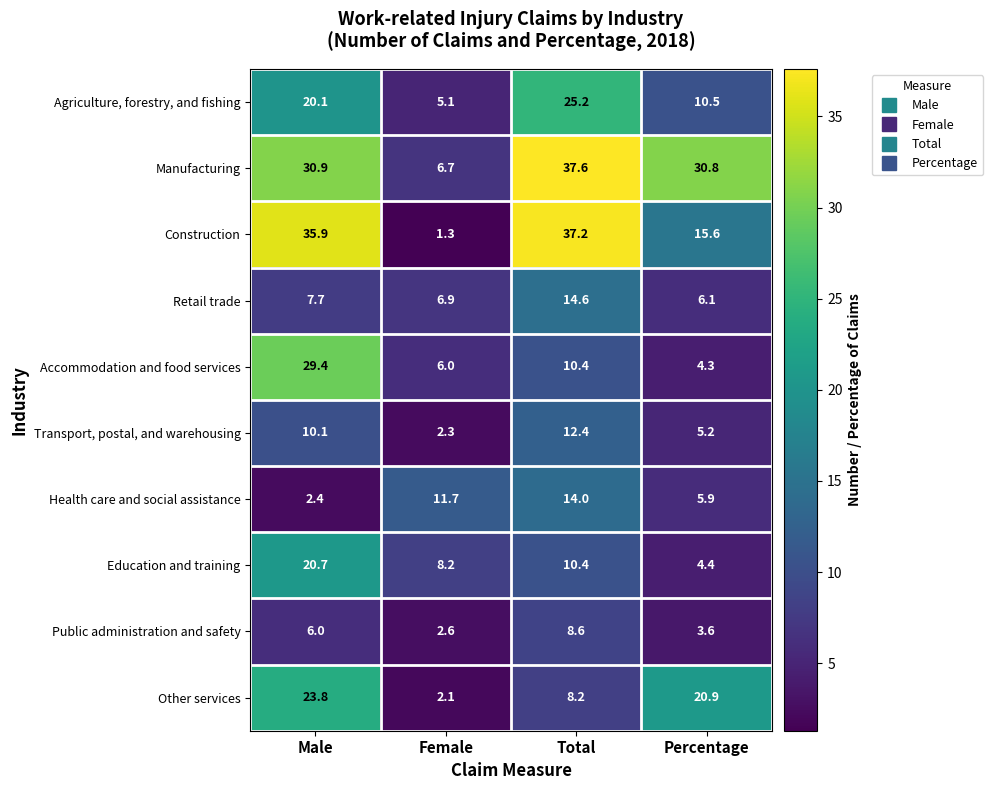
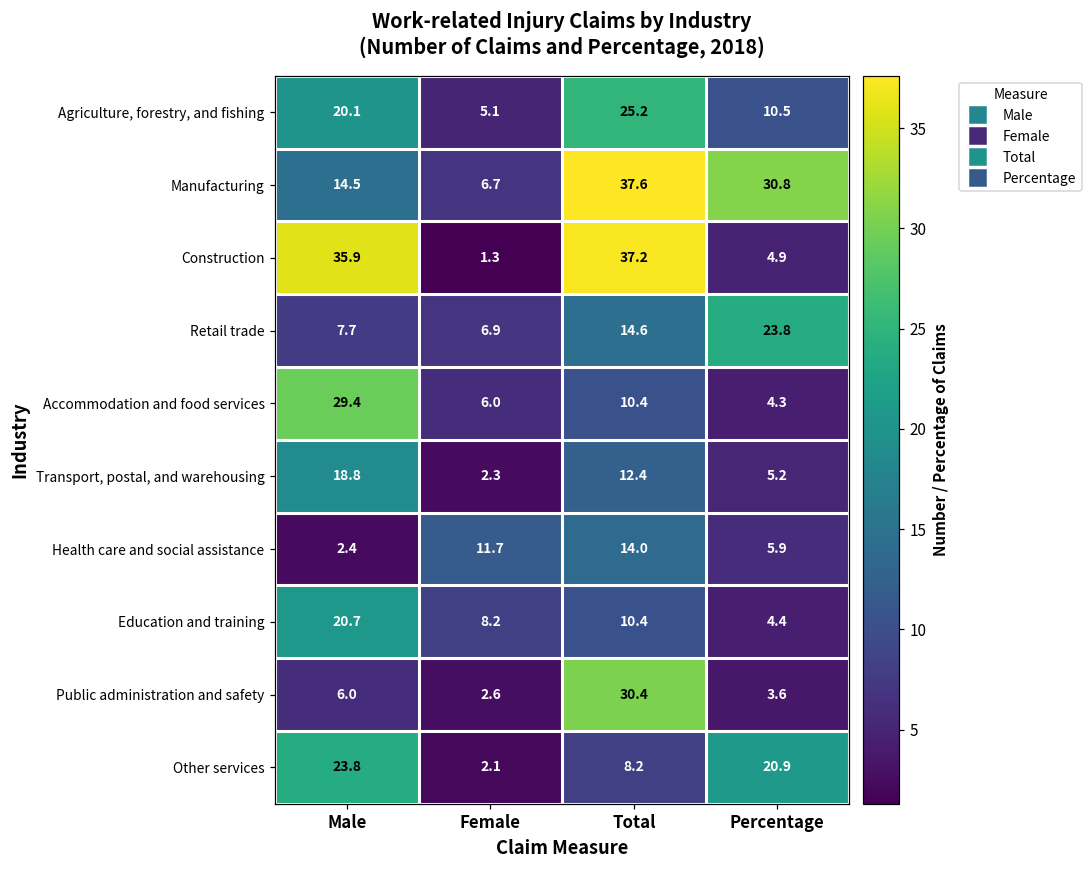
  {
    "Agriculture, forestry, and fishing": {
      "Male": 20.1,
      "Female": 5.1,
      "Total": 25.2,
      "Percentage": 10.5
    },
    "Manufacturing": {
-     "Male": 30.9,
+     "Male": 14.5,
      "Female": 6.7,
      "Total": 37.6,
      "Percentage": 30.8
    },
    "Construction": {
      "Male": 35.9,
      "Female": 1.3,
      "Total": 37.2,
-     "Percentage": 15.6
+     "Percentage": 4.9
    },
    "Retail trade": {
      "Male": 7.7,
      "Female": 6.9,
      "Total": 14.6,
-     "Percentage": 6.1
+     "Percentage": 23.8
    },
    "Accommodation and food services": {
      "Male": 29.4,
      "Female": 6.0,
      "Total": 10.4,
      "Percentage": 4.3
    },
    "Transport, postal, and warehousing": {
-     "Male": 10.1,
+     "Male": 18.8,
      "Female": 2.3,
      "Total": 12.4,
      "Percentage": 5.2
    },
    "Health care and social assistance": {
      "Male": 2.4,
      "Female": 11.7,
      "Total": 14.0,
      "Percentage": 5.9
    },
    "Education and training": {
      "Male": 20.7,
      "Female": 8.2,
      "Total": 10.4,
      "Percentage": 4.4
    },
    "Public administration and safety": {
      "Male": 6.0,
      "Female": 2.6,
-     "Total": 8.6,
+     "Total": 30.4,
      "Percentage": 3.6
    },
    "Other services": {
      "Male": 23.8,
      "Female": 2.1,
      "Total": 8.2,
      "Percentage": 20.9
    }
  }
